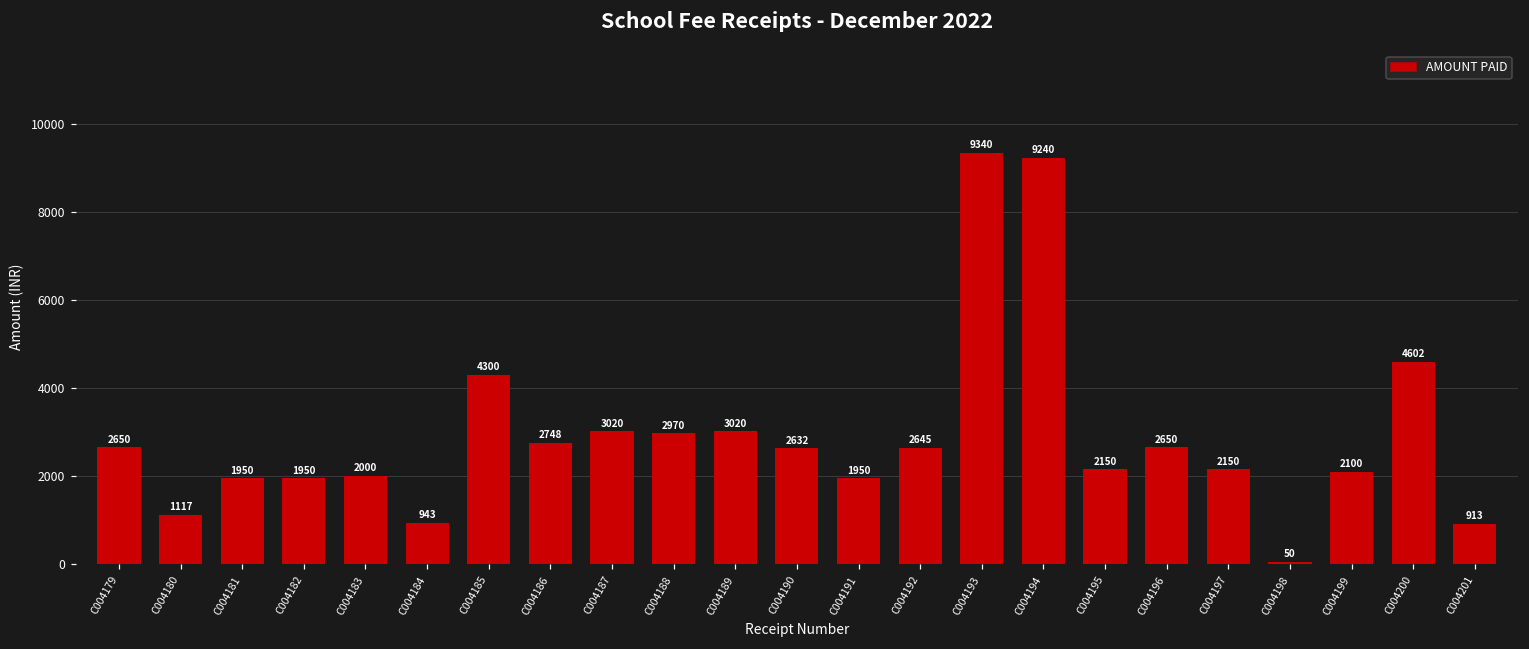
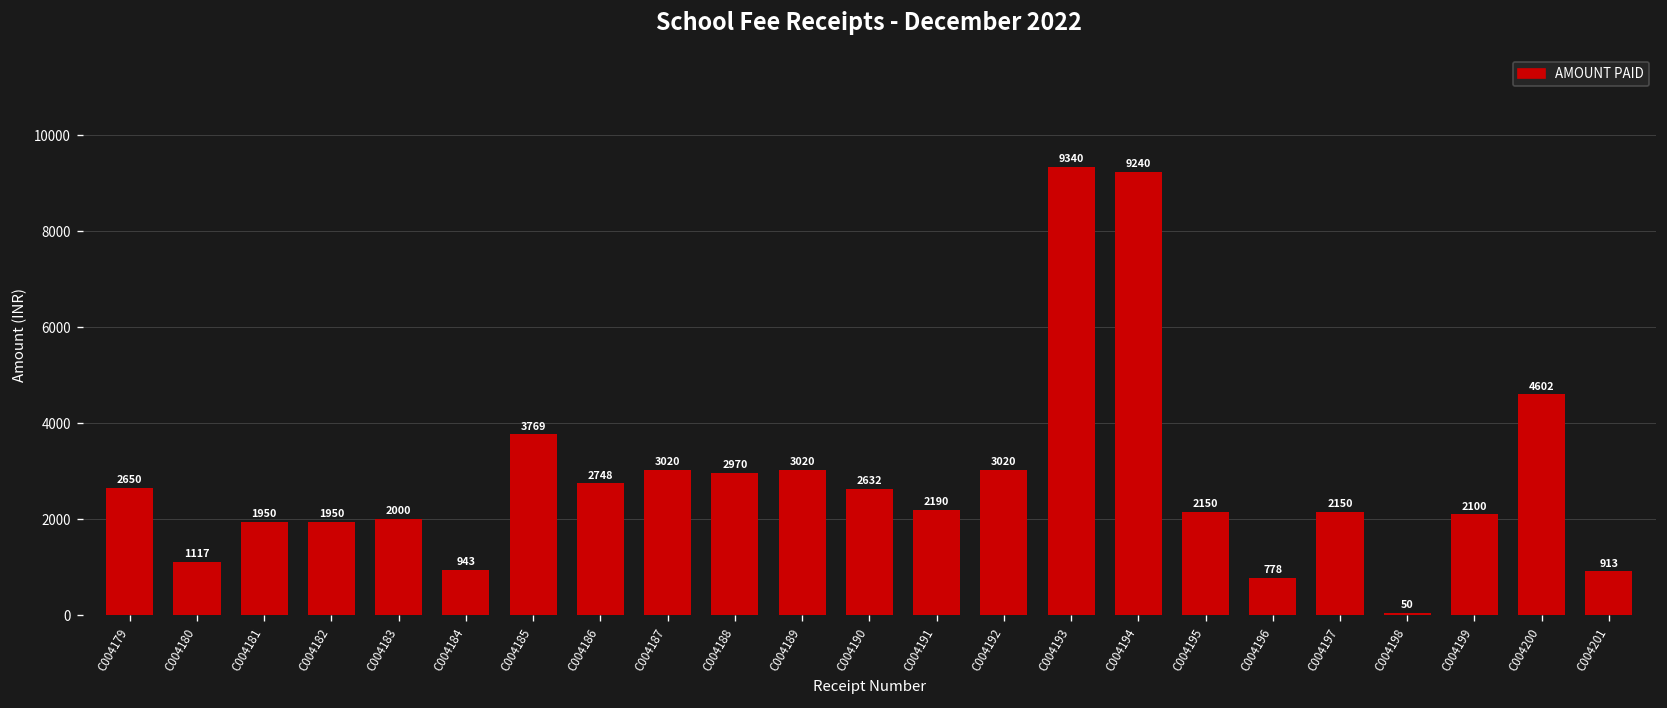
  {
    "C004179": 2650,
    "C004180": 1117,
    "C004181": 1950,
    "C004182": 1950,
    "C004183": 2000,
    "C004184": 943,
-   "C004185": 4300,
+   "C004185": 3769,
    "C004186": 2748,
    "C004187": 3020,
    "C004188": 2970,
    "C004189": 3020,
    "C004190": 2632,
-   "C004191": 1950,
-   "C004192": 2645,
+   "C004191": 2190,
+   "C004192": 3020,
    "C004193": 9340,
    "C004194": 9240,
    "C004195": 2150,
-   "C004196": 2650,
+   "C004196": 778,
    "C004197": 2150,
    "C004198": 50,
    "C004199": 2100,
    "C004200": 4602,
    "C004201": 913
  }
